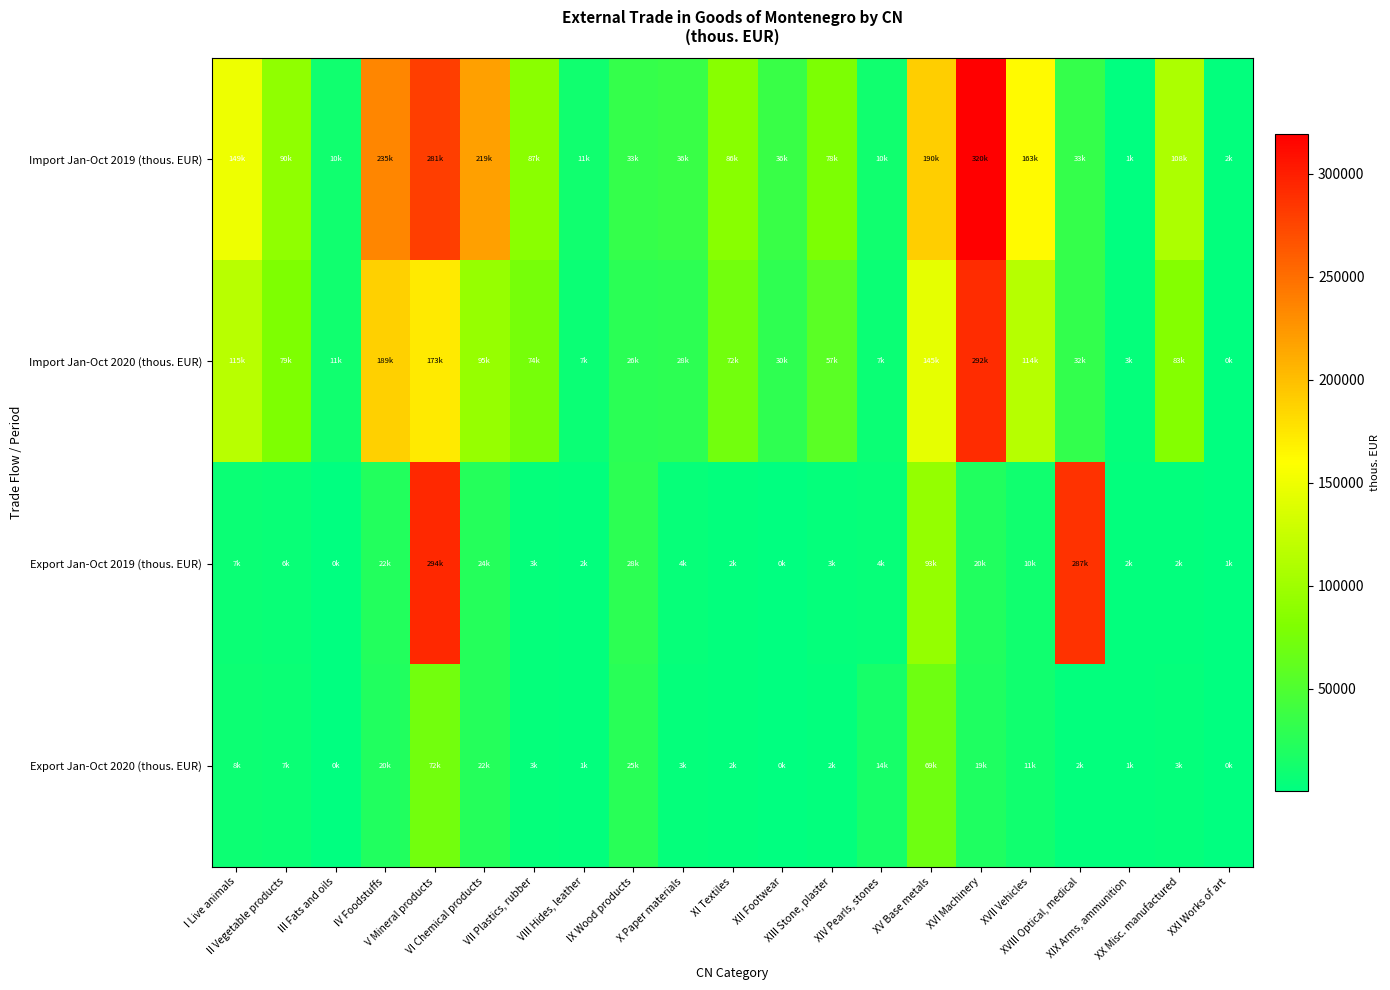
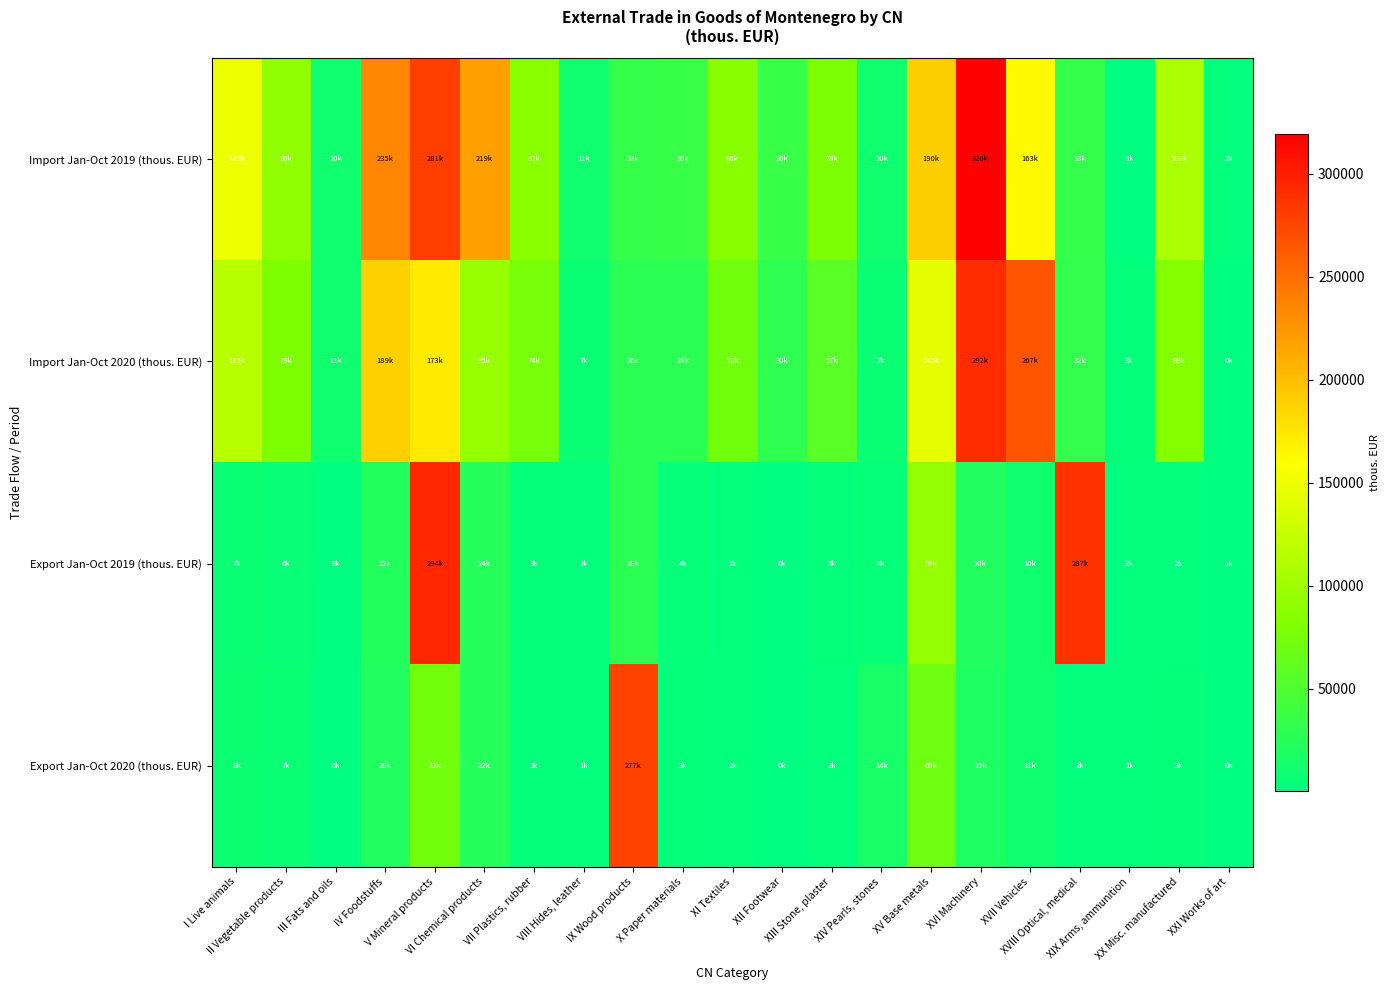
  {
    "Import Jan-Oct 2019 (thous. EUR)": {
      "I Live animals": "149k",
      "II Vegetable products": "90k",
      "III Fats and oils": "10k",
      "IV Foodstuffs": "235k",
      "V Mineral products": "281k",
      "VI Chemical products": "219k",
      "VII Plastics, rubber": "87k",
      "VIII Hides, leather": "11k",
      "IX Wood products": "33k",
      "X Paper materials": "36k",
      "XI Textiles": "86k",
      "XII Footwear": "36k",
      "XIII Stone, plaster": "78k",
      "XIV Pearls, stones": "10k",
      "XV Base metals": "190k",
      "XVI Machinery": "320k",
      "XVII Vehicles": "163k",
      "XVIII Optical, medical": "33k",
      "XIX Arms, ammunition": "1k",
      "XX Misc. manufactured": "108k",
      "XXI Works of art": "2k"
    },
    "Import Jan-Oct 2020 (thous. EUR)": {
      "I Live animals": "115k",
      "II Vegetable products": "79k",
      "III Fats and oils": "11k",
      "IV Foodstuffs": "189k",
      "V Mineral products": "173k",
      "VI Chemical products": "95k",
      "VII Plastics, rubber": "74k",
      "VIII Hides, leather": "7k",
      "IX Wood products": "26k",
      "X Paper materials": "28k",
      "XI Textiles": "72k",
      "XII Footwear": "30k",
      "XIII Stone, plaster": "57k",
      "XIV Pearls, stones": "7k",
      "XV Base metals": "145k",
      "XVI Machinery": "292k",
-     "XVII Vehicles": "114k",
+     "XVII Vehicles": "267k",
      "XVIII Optical, medical": "32k",
      "XIX Arms, ammunition": "3k",
      "XX Misc. manufactured": "83k",
      "XXI Works of art": "0k"
    },
    "Export Jan-Oct 2019 (thous. EUR)": {
      "I Live animals": "7k",
      "II Vegetable products": "6k",
      "III Fats and oils": "0k",
      "IV Foodstuffs": "22k",
      "V Mineral products": "294k",
      "VI Chemical products": "24k",
      "VII Plastics, rubber": "3k",
      "VIII Hides, leather": "2k",
      "IX Wood products": "28k",
      "X Paper materials": "4k",
      "XI Textiles": "2k",
      "XII Footwear": "0k",
      "XIII Stone, plaster": "3k",
      "XIV Pearls, stones": "4k",
      "XV Base metals": "93k",
      "XVI Machinery": "20k",
      "XVII Vehicles": "10k",
      "XVIII Optical, medical": "287k",
      "XIX Arms, ammunition": "2k",
      "XX Misc. manufactured": "2k",
      "XXI Works of art": "1k"
    },
    "Export Jan-Oct 2020 (thous. EUR)": {
      "I Live animals": "8k",
      "II Vegetable products": "7k",
      "III Fats and oils": "0k",
      "IV Foodstuffs": "20k",
      "V Mineral products": "72k",
      "VI Chemical products": "22k",
      "VII Plastics, rubber": "3k",
      "VIII Hides, leather": "1k",
-     "IX Wood products": "25k",
+     "IX Wood products": "277k",
      "X Paper materials": "3k",
      "XI Textiles": "2k",
      "XII Footwear": "0k",
      "XIII Stone, plaster": "2k",
      "XIV Pearls, stones": "14k",
      "XV Base metals": "69k",
      "XVI Machinery": "19k",
      "XVII Vehicles": "11k",
      "XVIII Optical, medical": "2k",
      "XIX Arms, ammunition": "1k",
      "XX Misc. manufactured": "3k",
      "XXI Works of art": "0k"
    }
  }
